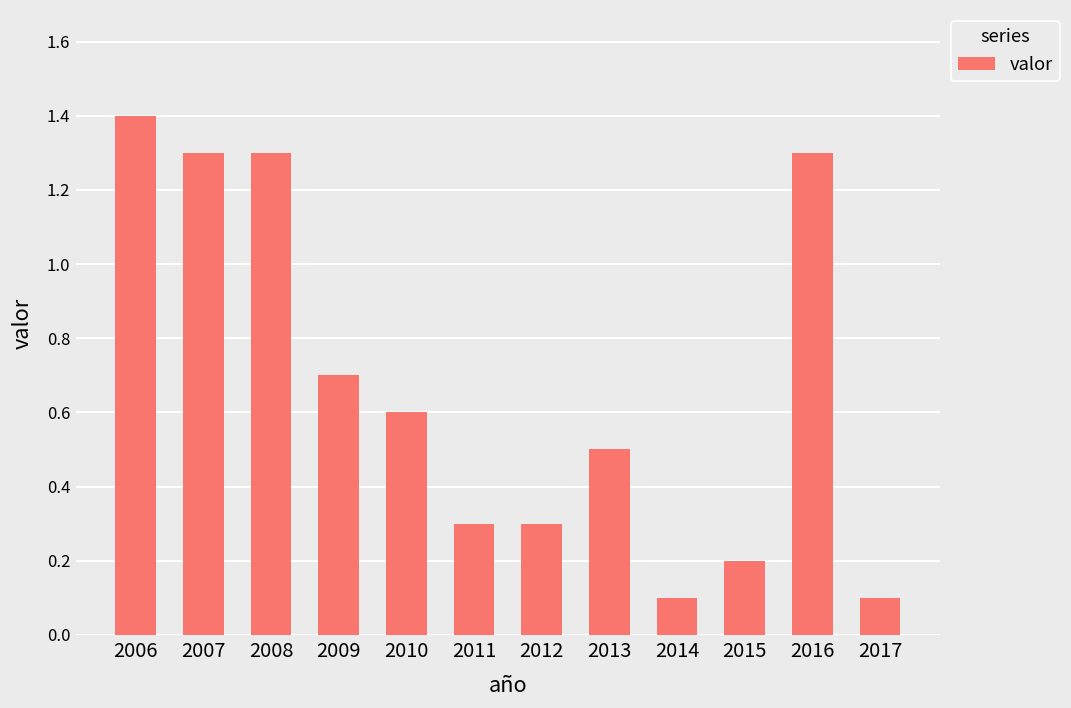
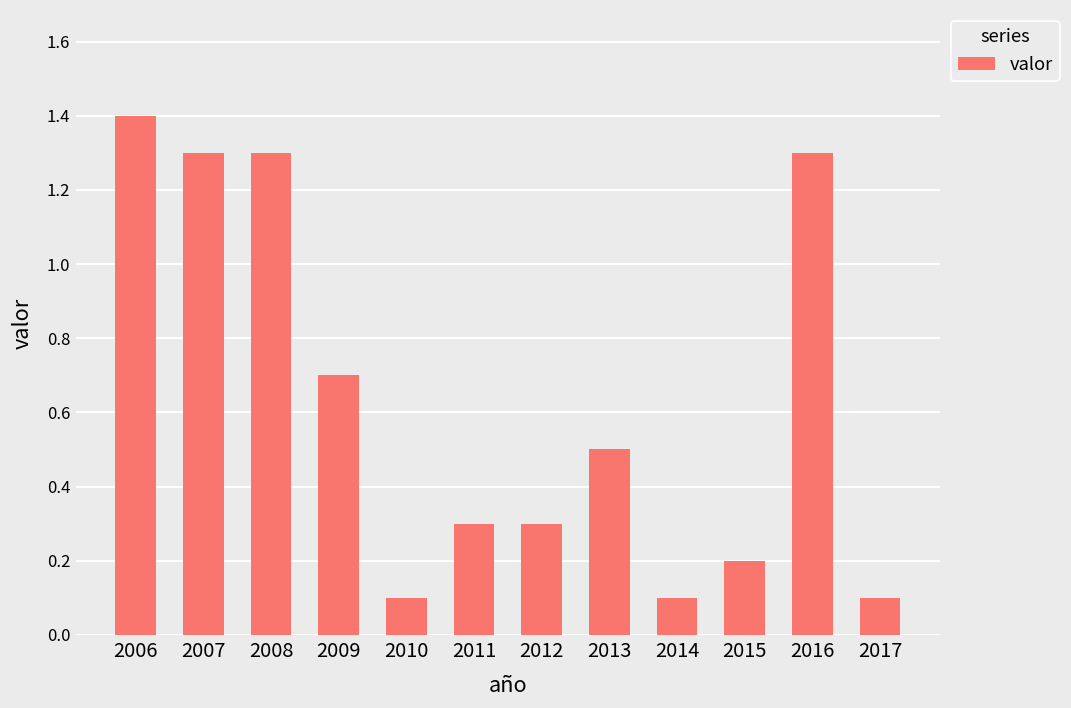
  {
    "2006": 1.4,
    "2007": 1.3,
    "2008": 1.3,
    "2009": 0.7,
-   "2010": 0.6,
+   "2010": 0.1,
    "2011": 0.3,
    "2012": 0.3,
    "2013": 0.5,
    "2014": 0.1,
    "2015": 0.2,
    "2016": 1.3,
    "2017": 0.1
  }
